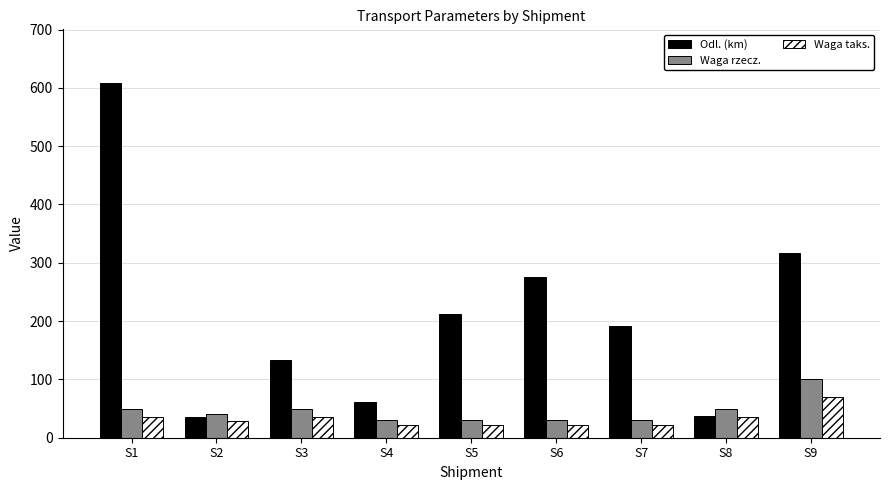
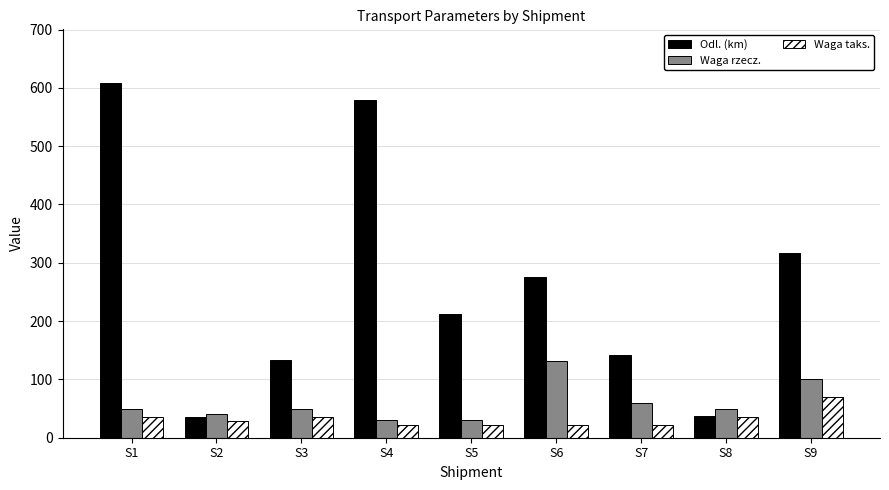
  {
    "Odl. (km)": {
      "S1": 610,
      "S2": 40,
      "S3": 130,
-     "S4": 60,
+     "S4": 580,
      "S5": 210,
      "S6": 280,
-     "S7": 190,
+     "S7": 140,
      "S8": 40,
      "S9": 320
    },
    "Waga rzecz.": {
      "S1": 50,
      "S2": 40,
      "S3": 50,
      "S4": 30,
      "S5": 30,
-     "S6": 30,
-     "S7": 30,
+     "S6": 130,
+     "S7": 60,
      "S8": 50,
      "S9": 100
    },
    "Waga taks.": {
      "S1": 40,
      "S2": 30,
      "S3": 40,
      "S4": 20,
      "S5": 20,
      "S6": 20,
      "S7": 20,
      "S8": 40,
      "S9": 70
    }
  }
